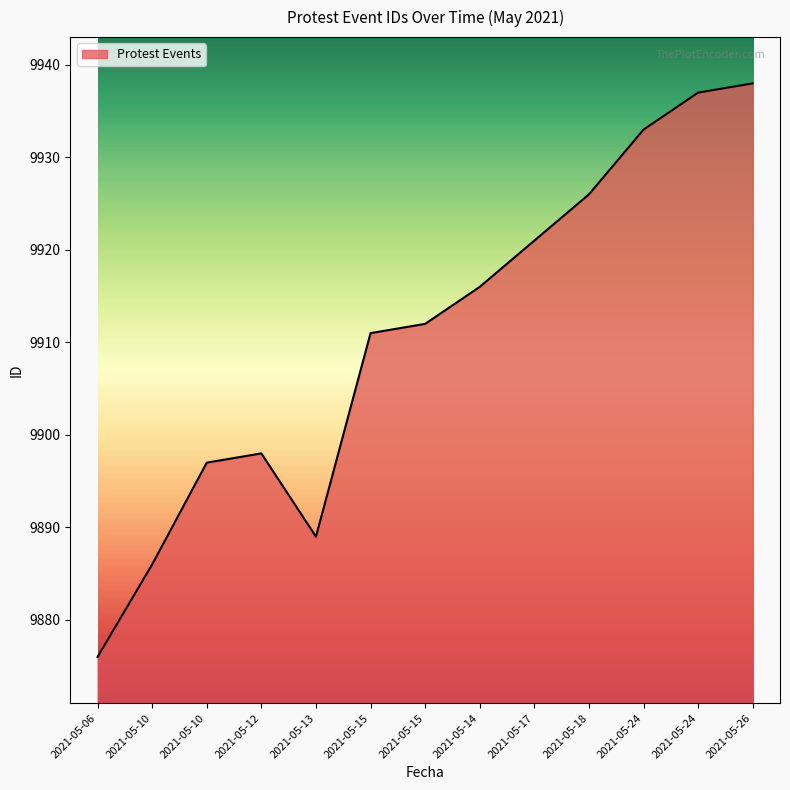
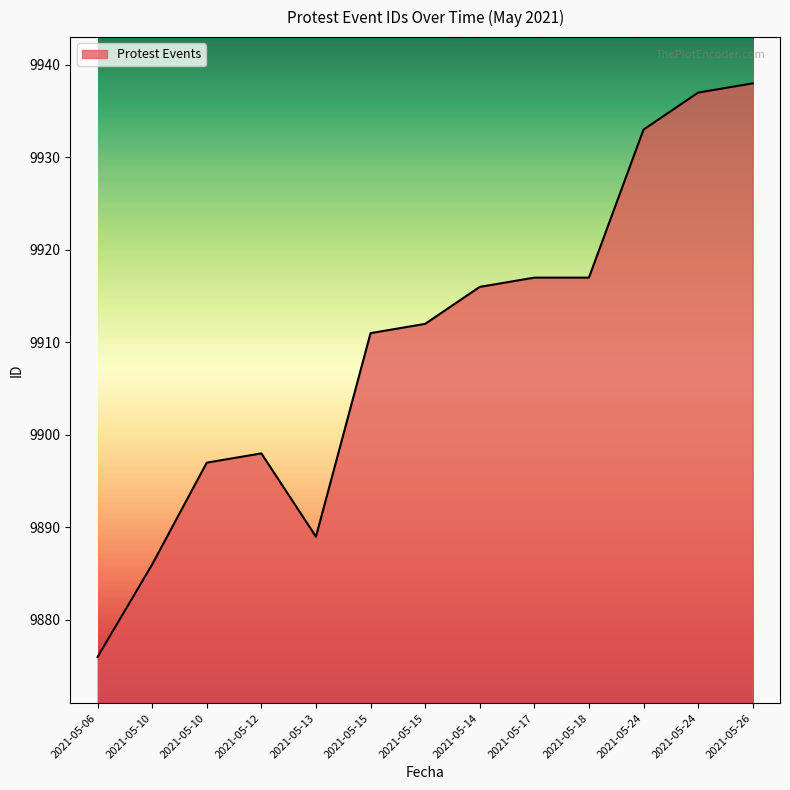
  {
    "2021-05-06": 9876,
    "2021-05-12": 9898,
    "2021-05-13": 9889,
    "2021-05-14": 9916,
-   "2021-05-17": 9921,
-   "2021-05-18": 9926,
+   "2021-05-17": 9917,
+   "2021-05-18": 9917,
    "2021-05-26": 9938
  }
